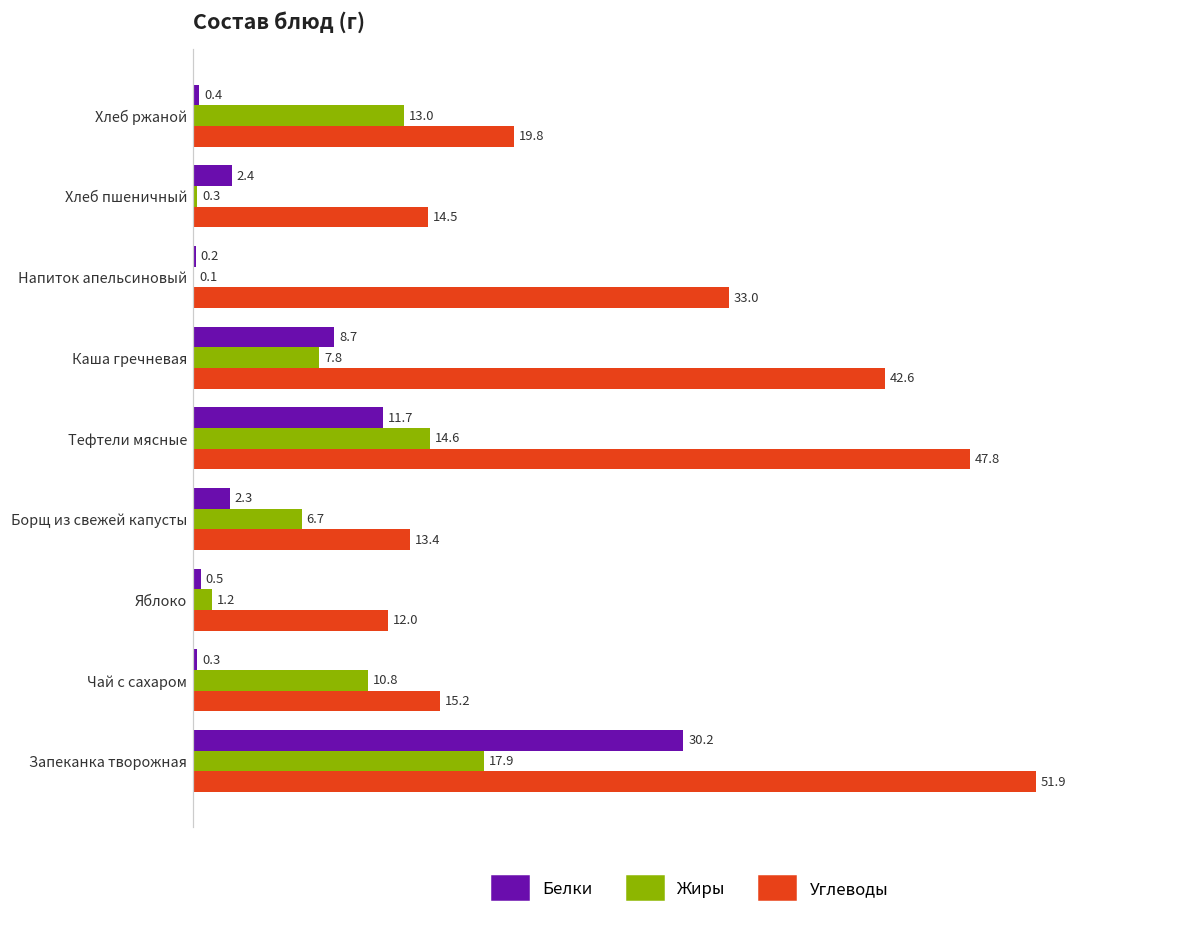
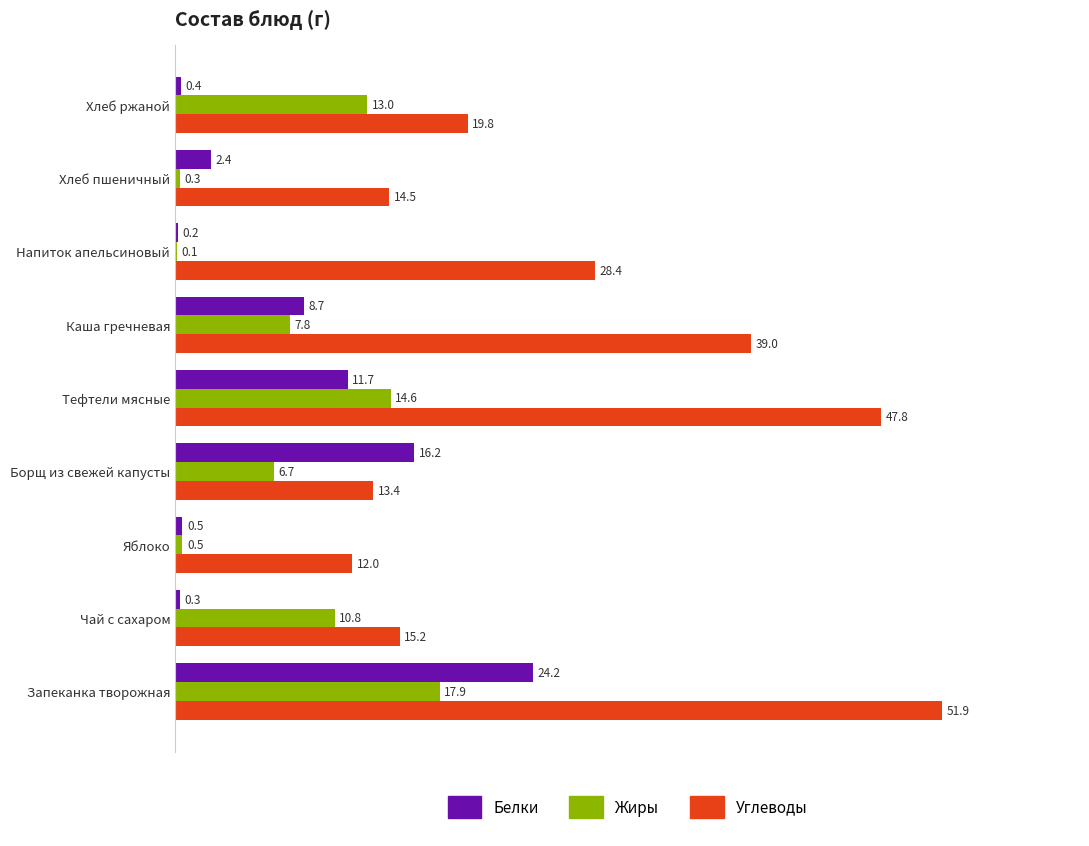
  {
    "Белки": {
      "Хлеб ржаной": 0.4,
      "Хлеб пшеничный": 2.4,
      "Напиток апельсиновый": 0.2,
      "Каша гречневая": 8.7,
      "Тефтели мясные": 11.7,
-     "Борщ из свежей капусты": 2.3,
+     "Борщ из свежей капусты": 16.2,
      "Яблоко": 0.5,
      "Чай с сахаром": 0.3,
-     "Запеканка творожная": 30.2
+     "Запеканка творожная": 24.2
    },
    "Жиры": {
      "Хлеб ржаной": 13.0,
      "Хлеб пшеничный": 0.3,
      "Напиток апельсиновый": 0.1,
      "Каша гречневая": 7.8,
      "Тефтели мясные": 14.6,
      "Борщ из свежей капусты": 6.7,
-     "Яблоко": 1.2,
+     "Яблоко": 0.5,
      "Чай с сахаром": 10.8,
      "Запеканка творожная": 17.9
    },
    "Углеводы": {
      "Хлеб ржаной": 19.8,
      "Хлеб пшеничный": 14.5,
-     "Напиток апельсиновый": 33.0,
-     "Каша гречневая": 42.6,
+     "Напиток апельсиновый": 28.4,
+     "Каша гречневая": 39.0,
      "Тефтели мясные": 47.8,
      "Борщ из свежей капусты": 13.4,
      "Яблоко": 12.0,
      "Чай с сахаром": 15.2,
      "Запеканка творожная": 51.9
    }
  }
